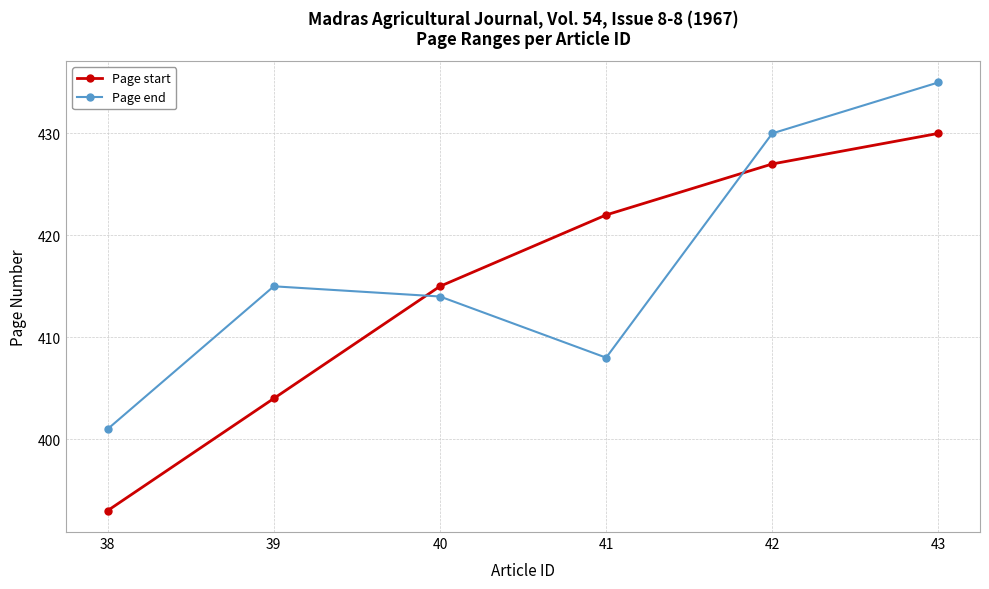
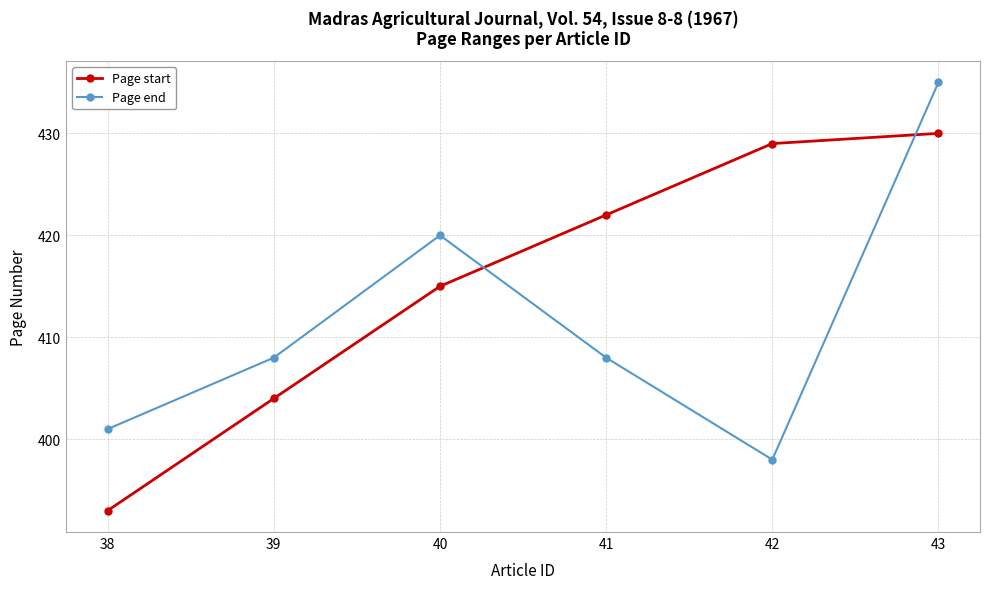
  {
    "Page start": {
      "38": 393,
      "39": 404,
      "40": 415,
      "41": 422,
-     "42": 427,
+     "42": 429,
      "43": 430
    },
    "Page end": {
      "38": 401,
-     "39": 415,
-     "40": 414,
+     "39": 408,
+     "40": 420,
      "41": 408,
-     "42": 430,
+     "42": 398,
      "43": 435
    }
  }
